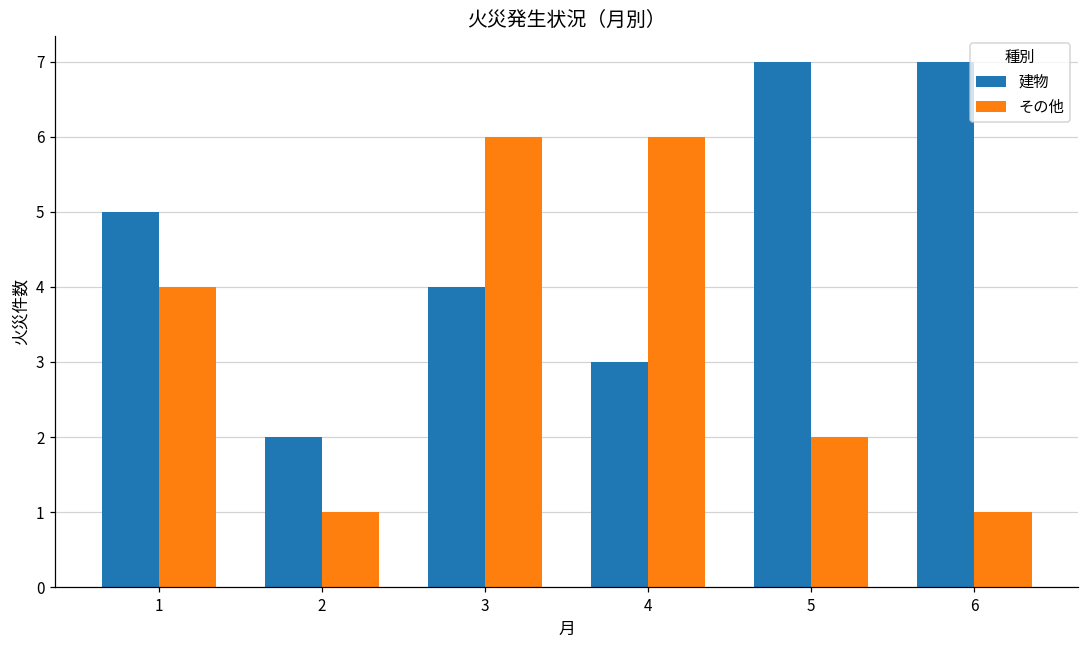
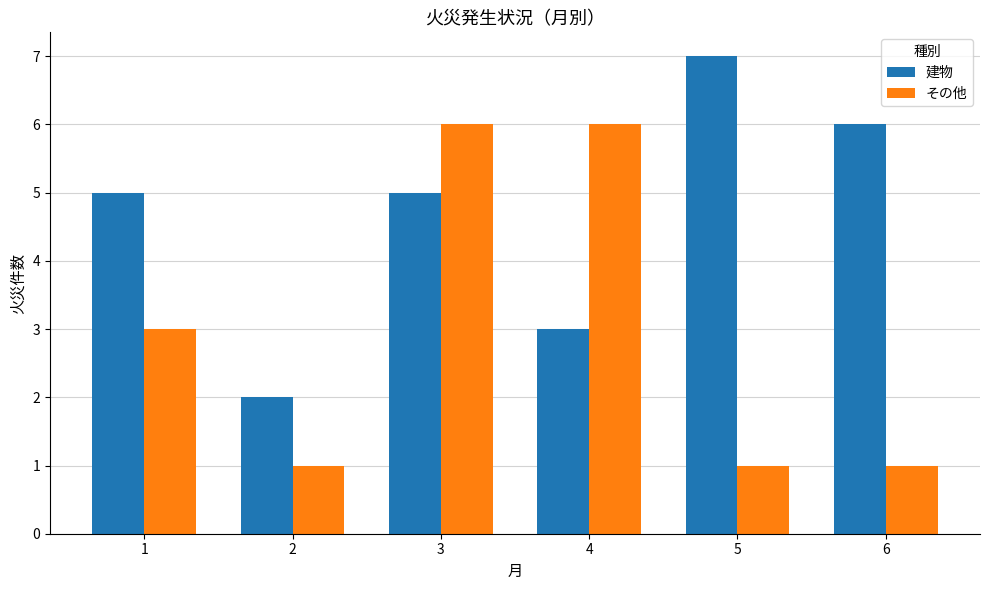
  {
    "建物": {
      "1": 5,
      "2": 2,
-     "3": 4,
+     "3": 5,
      "4": 3,
      "5": 7,
-     "6": 7
+     "6": 6
    },
    "その他": {
-     "1": 4,
+     "1": 3,
      "2": 1,
      "3": 6,
      "4": 6,
-     "5": 2,
+     "5": 1,
      "6": 1
    }
  }
